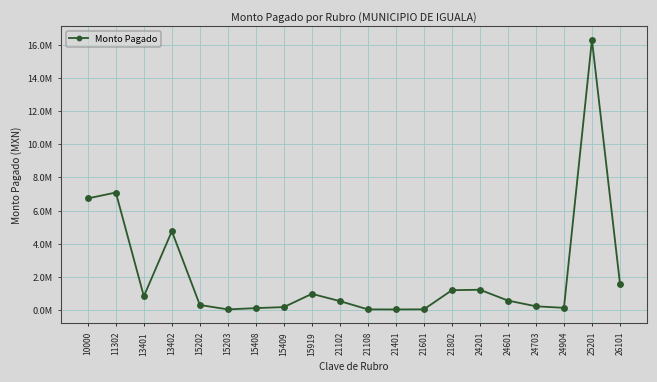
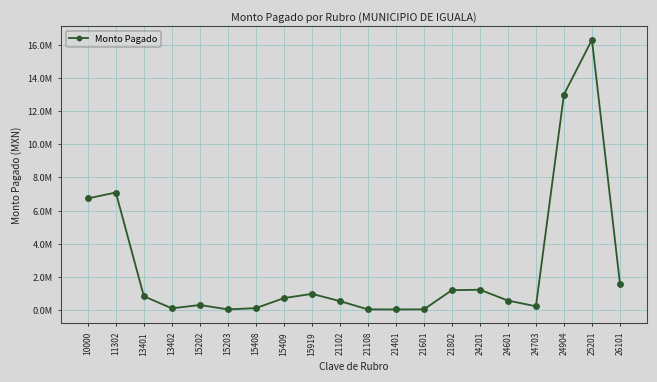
  {
    "10000": 6700000,
    "11302": 7100000,
    "13401": 800000,
-   "13402": 4800000,
+   "13402": 100000,
    "15202": 300000,
    "15203": 0,
    "15408": 100000,
-   "15409": 200000,
+   "15409": 700000,
    "15919": 1000000,
    "21102": 500000,
    "21108": 0,
    "21401": 0,
    "21601": 0,
    "21802": 1200000,
    "24201": 1200000,
    "24601": 600000,
    "24703": 200000,
-   "24904": 100000,
+   "24904": 13000000,
    "25201": 16300000,
    "26101": 1600000
  }
